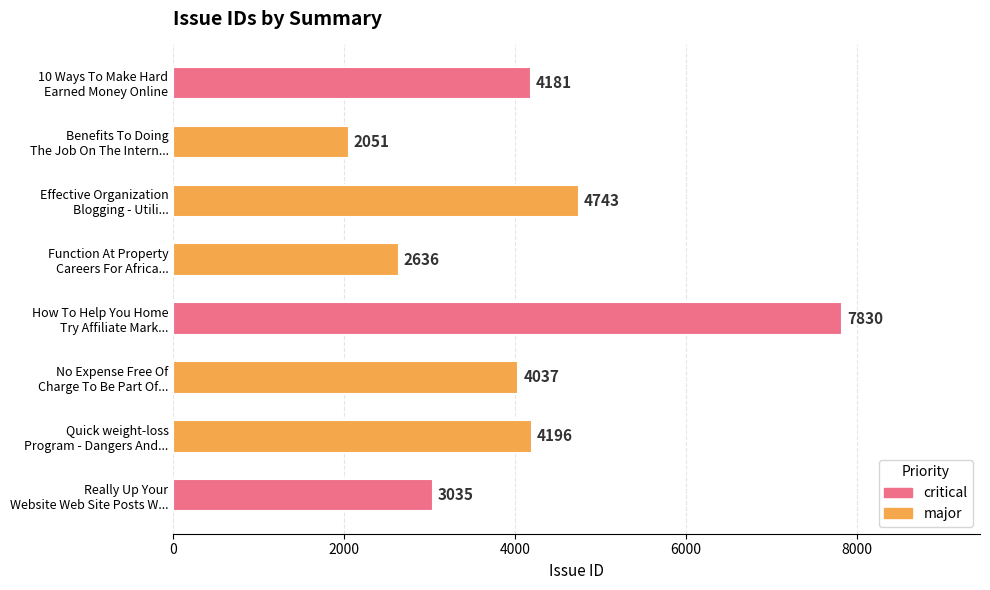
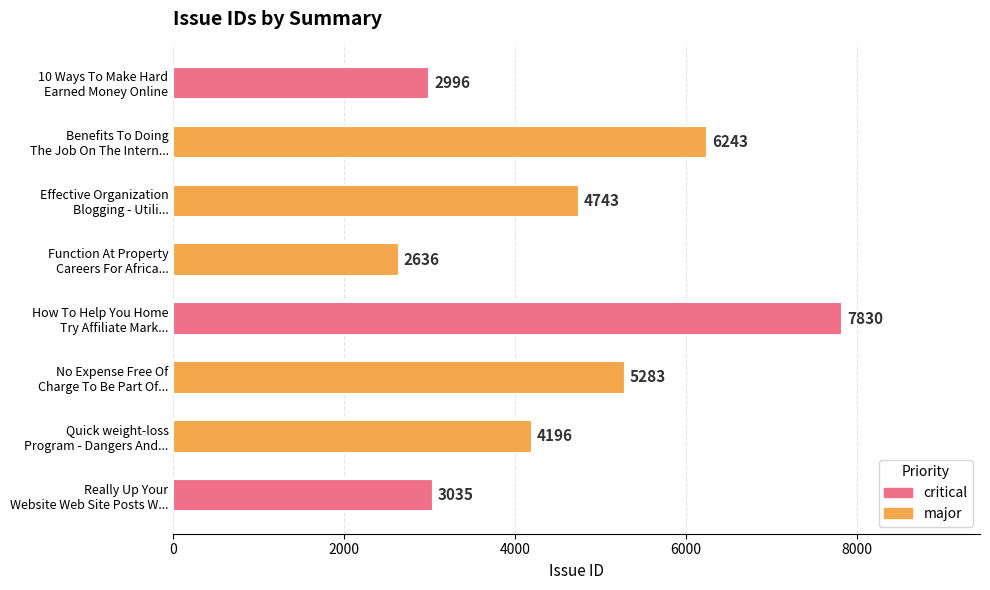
  {
-   "10 Ways To Make Hard Earned Money Online": 4181,
-   "Benefits To Doing The Job On The Intern...": 2051,
+   "10 Ways To Make Hard Earned Money Online": 2996,
+   "Benefits To Doing The Job On The Intern...": 6243,
    "Effective Organization Blogging - Utili...": 4743,
    "Function At Property Careers For Africa...": 2636,
    "How To Help You Home Try Affiliate Mark...": 7830,
-   "No Expense Free Of Charge To Be Part Of...": 4037,
+   "No Expense Free Of Charge To Be Part Of...": 5283,
    "Quick weight-loss Program - Dangers And...": 4196,
    "Really Up Your Website Web Site Posts W...": 3035
  }
